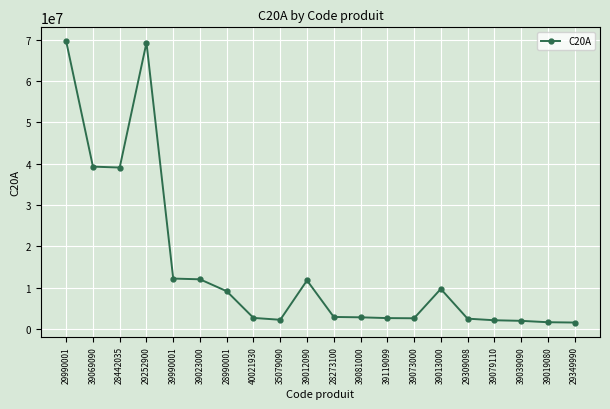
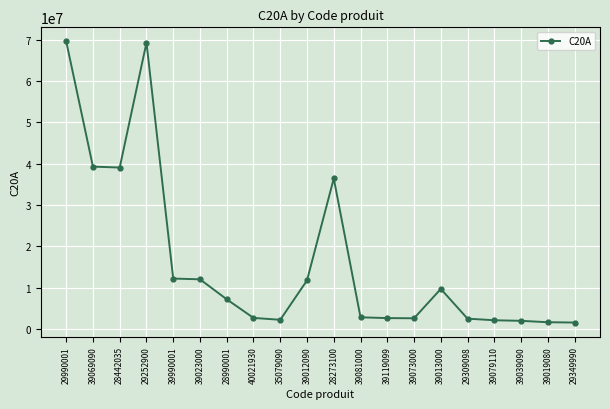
  {
    "29990001": 70000000,
    "39069090": 39000000,
    "28442035": 39000000,
    "29252900": 69000000,
    "39990001": 12000000,
    "39023000": 12000000,
-   "28990001": 9000000,
+   "28990001": 7000000,
    "40021930": 3000000,
    "35079090": 2000000,
    "39012090": 12000000,
-   "28273100": 3000000,
+   "28273100": 36000000,
    "39081000": 3000000,
    "39119099": 3000000,
    "39073000": 3000000,
    "39013000": 10000000,
    "29309098": 2000000,
    "39079110": 2000000,
    "39039090": 2000000,
    "39019080": 2000000,
    "29349990": 2000000
  }
